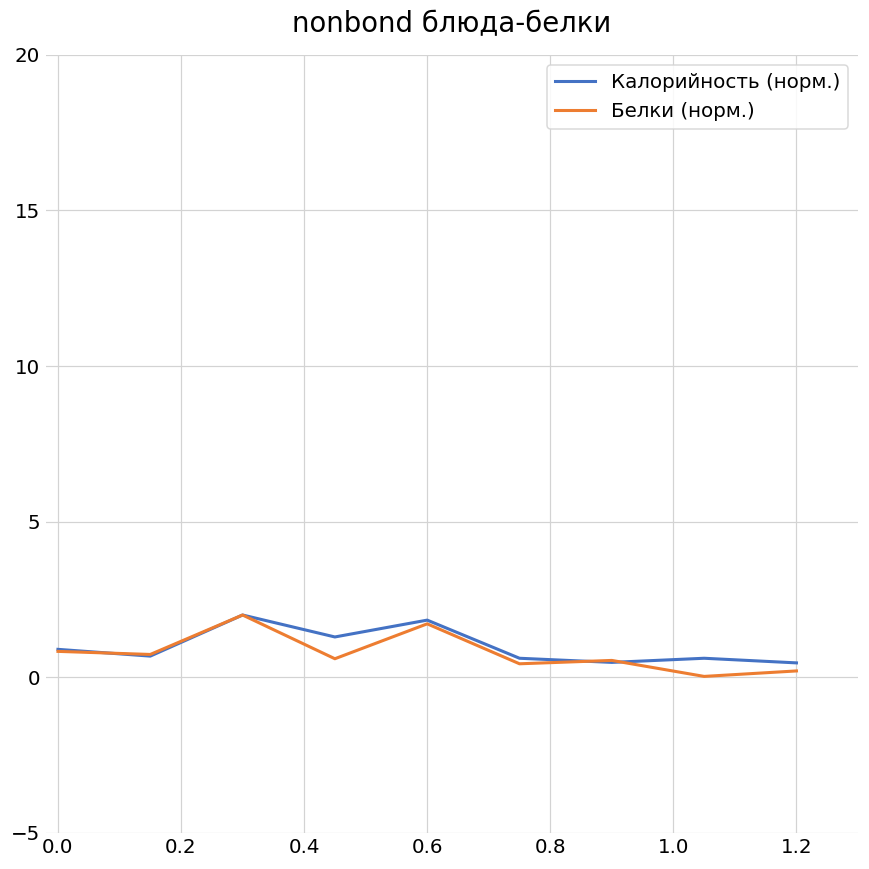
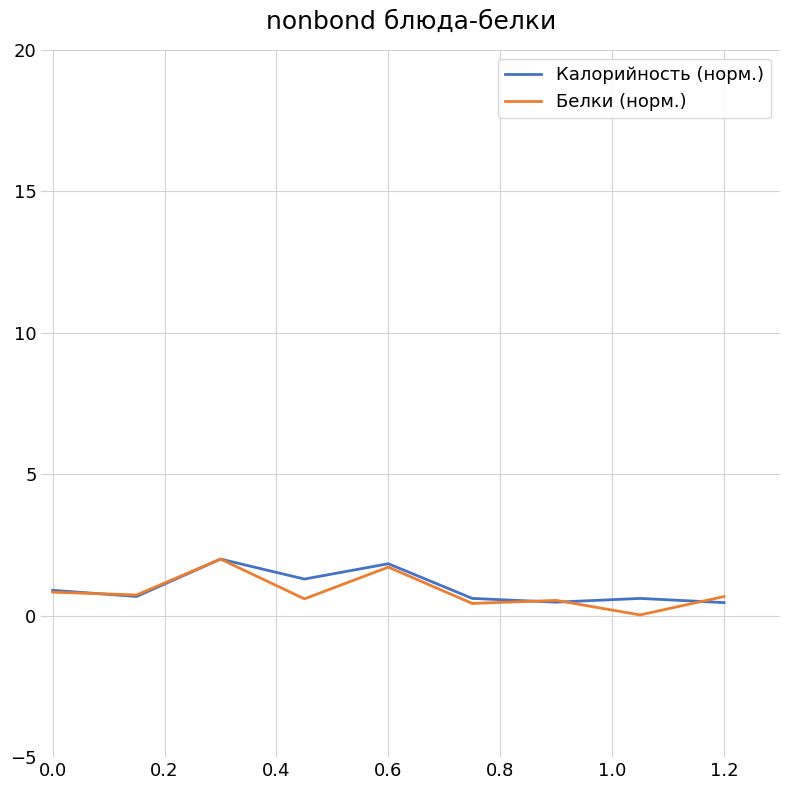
  {
    "Калорийность (норм.)": {
      "0.6": 1.8,
      "1.2": 0.5
    },
    "Белки (норм.)": {
      "0.6": 1.7,
-     "1.2": 0.2
+     "1.2": 0.7
    }
  }
